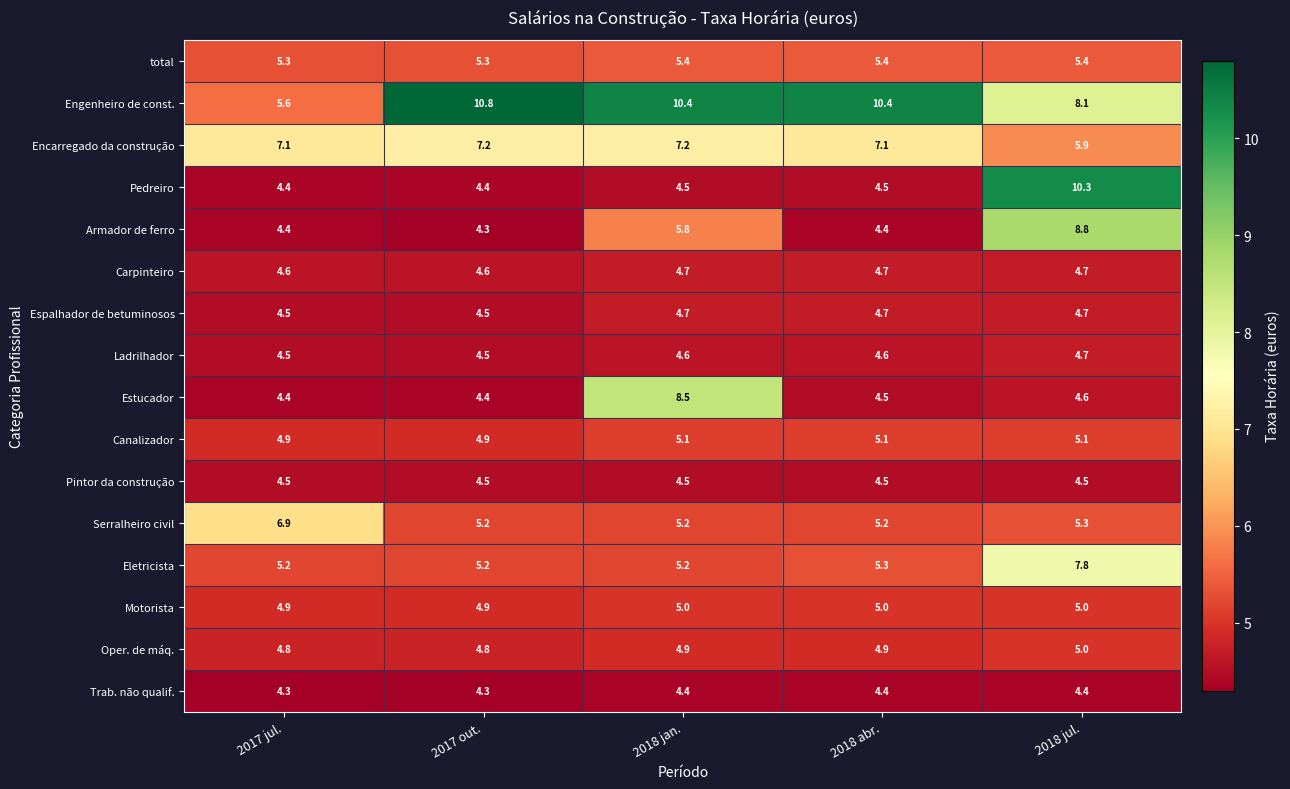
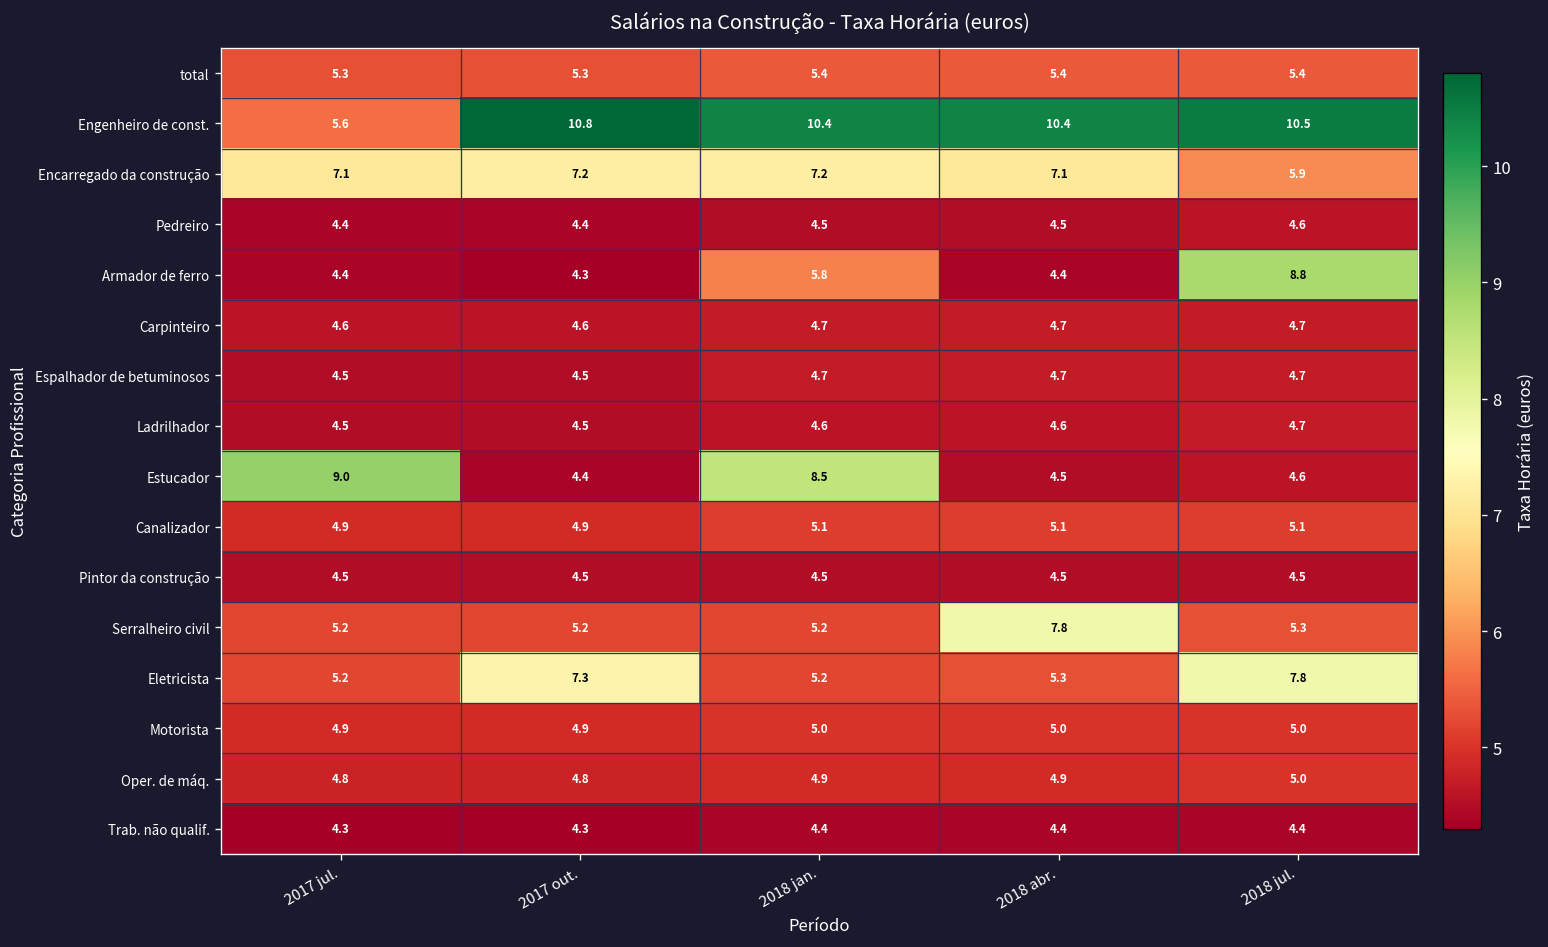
  {
    "total": {
      "2017 jul.": 5.3,
      "2017 out.": 5.3,
      "2018 jan.": 5.4,
      "2018 abr.": 5.4,
      "2018 jul.": 5.4
    },
    "Engenheiro de const.": {
      "2017 jul.": 5.6,
      "2017 out.": 10.8,
      "2018 jan.": 10.4,
      "2018 abr.": 10.4,
-     "2018 jul.": 8.1
+     "2018 jul.": 10.5
    },
    "Encarregado da construção": {
      "2017 jul.": 7.1,
      "2017 out.": 7.2,
      "2018 jan.": 7.2,
      "2018 abr.": 7.1,
      "2018 jul.": 5.9
    },
    "Pedreiro": {
      "2017 jul.": 4.4,
      "2017 out.": 4.4,
      "2018 jan.": 4.5,
      "2018 abr.": 4.5,
-     "2018 jul.": 10.3
+     "2018 jul.": 4.6
    },
    "Armador de ferro": {
      "2017 jul.": 4.4,
      "2017 out.": 4.3,
      "2018 jan.": 5.8,
      "2018 abr.": 4.4,
      "2018 jul.": 8.8
    },
    "Carpinteiro": {
      "2017 jul.": 4.6,
      "2017 out.": 4.6,
      "2018 jan.": 4.7,
      "2018 abr.": 4.7,
      "2018 jul.": 4.7
    },
    "Espalhador de betuminosos": {
      "2017 jul.": 4.5,
      "2017 out.": 4.5,
      "2018 jan.": 4.7,
      "2018 abr.": 4.7,
      "2018 jul.": 4.7
    },
    "Ladrilhador": {
      "2017 jul.": 4.5,
      "2017 out.": 4.5,
      "2018 jan.": 4.6,
      "2018 abr.": 4.6,
      "2018 jul.": 4.7
    },
    "Estucador": {
-     "2017 jul.": 4.4,
+     "2017 jul.": 9.0,
      "2017 out.": 4.4,
      "2018 jan.": 8.5,
      "2018 abr.": 4.5,
      "2018 jul.": 4.6
    },
    "Canalizador": {
      "2017 jul.": 4.9,
      "2017 out.": 4.9,
      "2018 jan.": 5.1,
      "2018 abr.": 5.1,
      "2018 jul.": 5.1
    },
    "Pintor da construção": {
      "2017 jul.": 4.5,
      "2017 out.": 4.5,
      "2018 jan.": 4.5,
      "2018 abr.": 4.5,
      "2018 jul.": 4.5
    },
    "Serralheiro civil": {
-     "2017 jul.": 6.9,
+     "2017 jul.": 5.2,
      "2017 out.": 5.2,
      "2018 jan.": 5.2,
-     "2018 abr.": 5.2,
+     "2018 abr.": 7.8,
      "2018 jul.": 5.3
    },
    "Eletricista": {
      "2017 jul.": 5.2,
-     "2017 out.": 5.2,
+     "2017 out.": 7.3,
      "2018 jan.": 5.2,
      "2018 abr.": 5.3,
      "2018 jul.": 7.8
    },
    "Motorista": {
      "2017 jul.": 4.9,
      "2017 out.": 4.9,
      "2018 jan.": 5.0,
      "2018 abr.": 5.0,
      "2018 jul.": 5.0
    },
    "Oper. de máq.": {
      "2017 jul.": 4.8,
      "2017 out.": 4.8,
      "2018 jan.": 4.9,
      "2018 abr.": 4.9,
      "2018 jul.": 5.0
    },
    "Trab. não qualif.": {
      "2017 jul.": 4.3,
      "2017 out.": 4.3,
      "2018 jan.": 4.4,
      "2018 abr.": 4.4,
      "2018 jul.": 4.4
    }
  }
